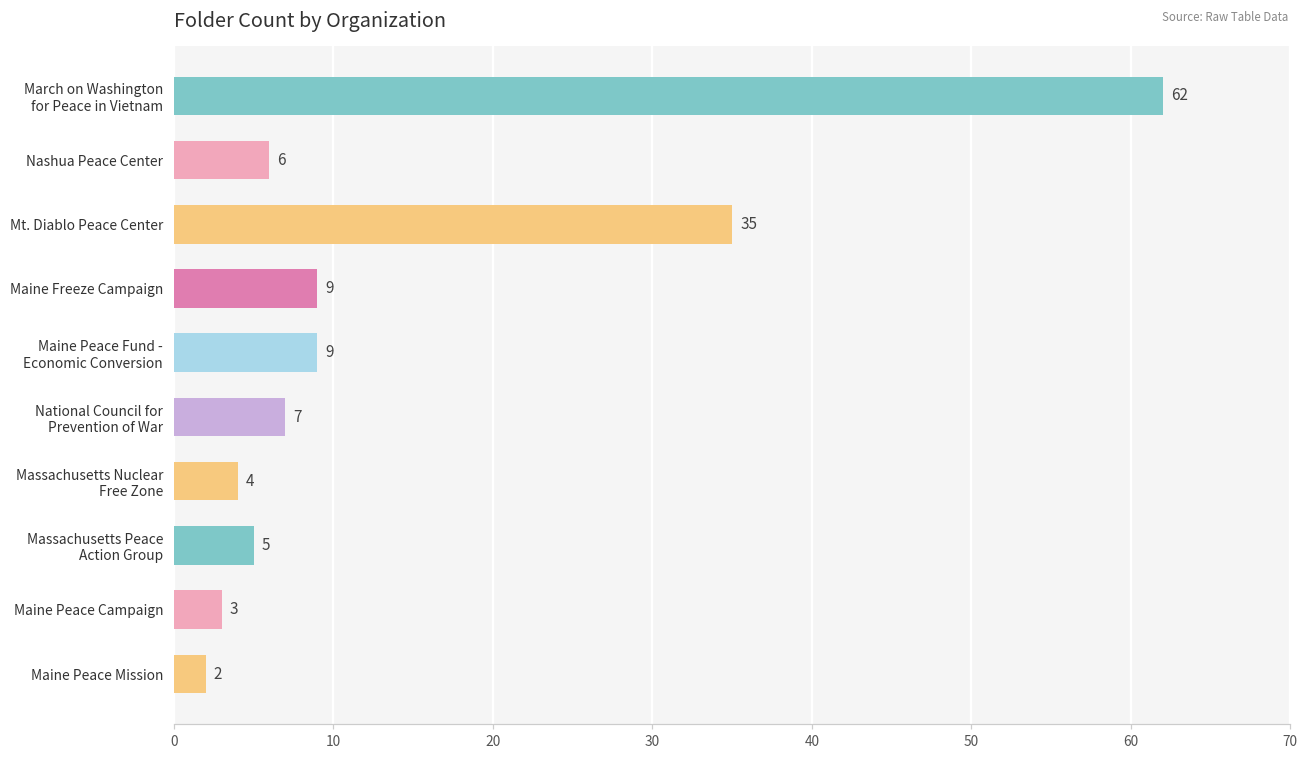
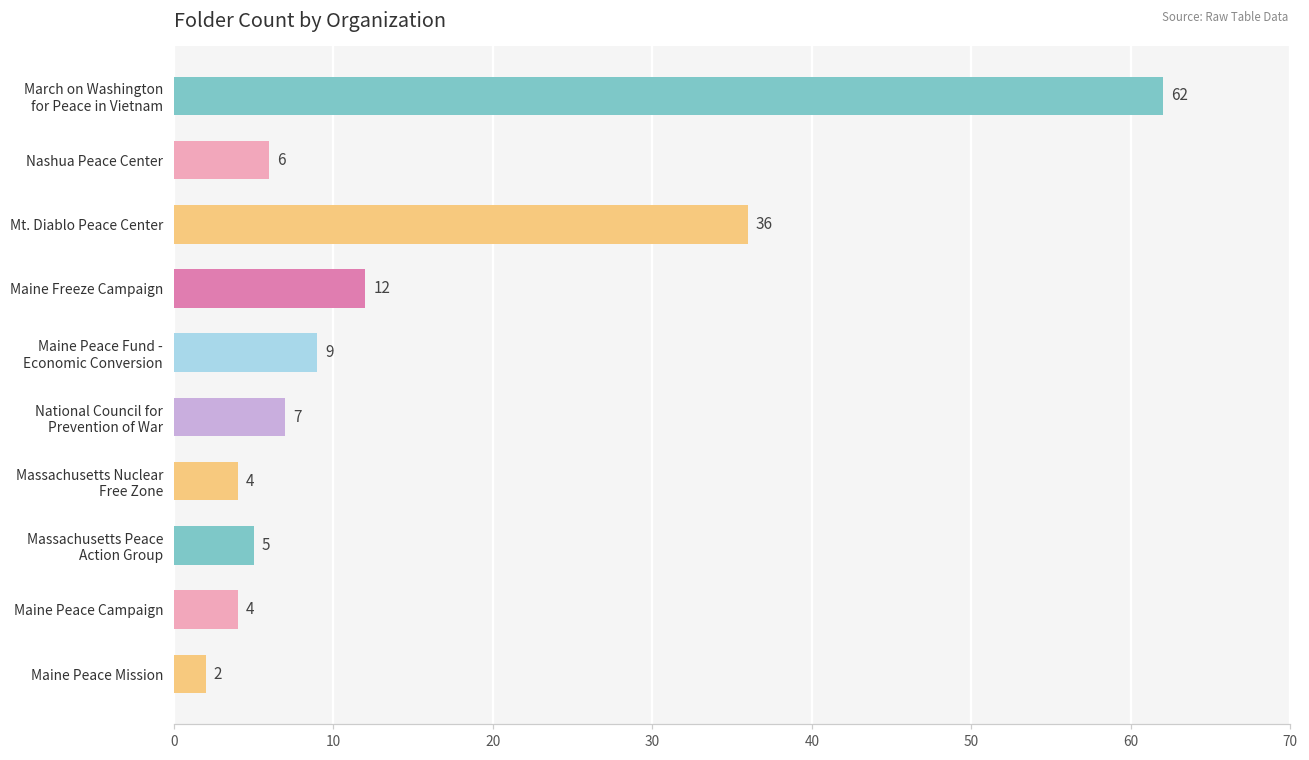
  {
    "March on Washington for Peace in Vietnam": 62,
    "Nashua Peace Center": 6,
-   "Mt. Diablo Peace Center": 35,
-   "Maine Freeze Campaign": 9,
+   "Mt. Diablo Peace Center": 36,
+   "Maine Freeze Campaign": 12,
    "Maine Peace Fund - Economic Conversion": 9,
    "National Council for Prevention of War": 7,
    "Massachusetts Nuclear Free Zone": 4,
    "Massachusetts Peace Action Group": 5,
-   "Maine Peace Campaign": 3,
+   "Maine Peace Campaign": 4,
    "Maine Peace Mission": 2
  }
